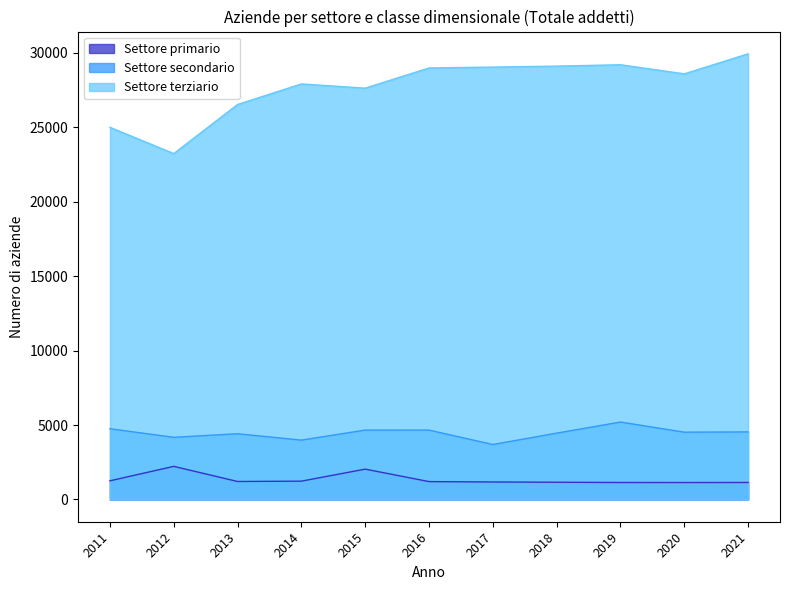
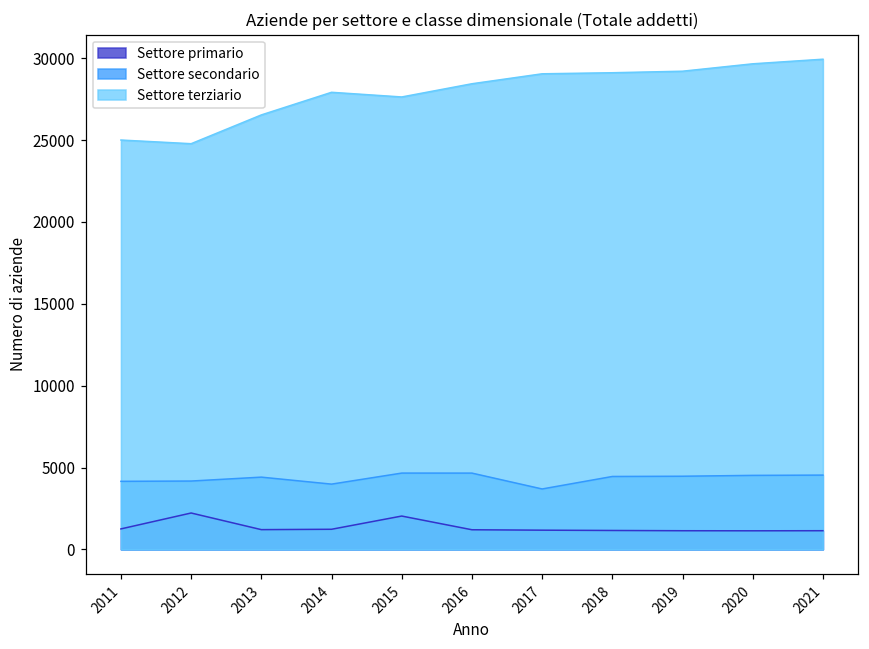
  {
    "Settore primario": {
      "2011": 1300,
      "2012": 2200,
      "2013": 1200,
      "2014": 1200,
      "2015": 2000,
      "2016": 1200,
      "2017": 1200,
      "2018": 1200,
      "2019": 1100,
      "2020": 1100,
      "2021": 1100
    },
    "Settore secondario": {
-     "2011": 4800,
+     "2011": 4200,
      "2012": 4200,
      "2013": 4400,
      "2014": 4000,
      "2015": 4700,
      "2016": 4700,
      "2017": 3700,
      "2018": 4500,
-     "2019": 5200,
+     "2019": 4500,
      "2020": 4500,
      "2021": 4500
    },
    "Settore terziario": {
      "2011": 25000,
-     "2012": 23200,
+     "2012": 24800,
      "2013": 26500,
      "2014": 27900,
      "2015": 27600,
-     "2016": 29000,
+     "2016": 28400,
      "2017": 29100,
      "2018": 29100,
      "2019": 29200,
-     "2020": 28600,
+     "2020": 29700,
      "2021": 29900
    }
  }
